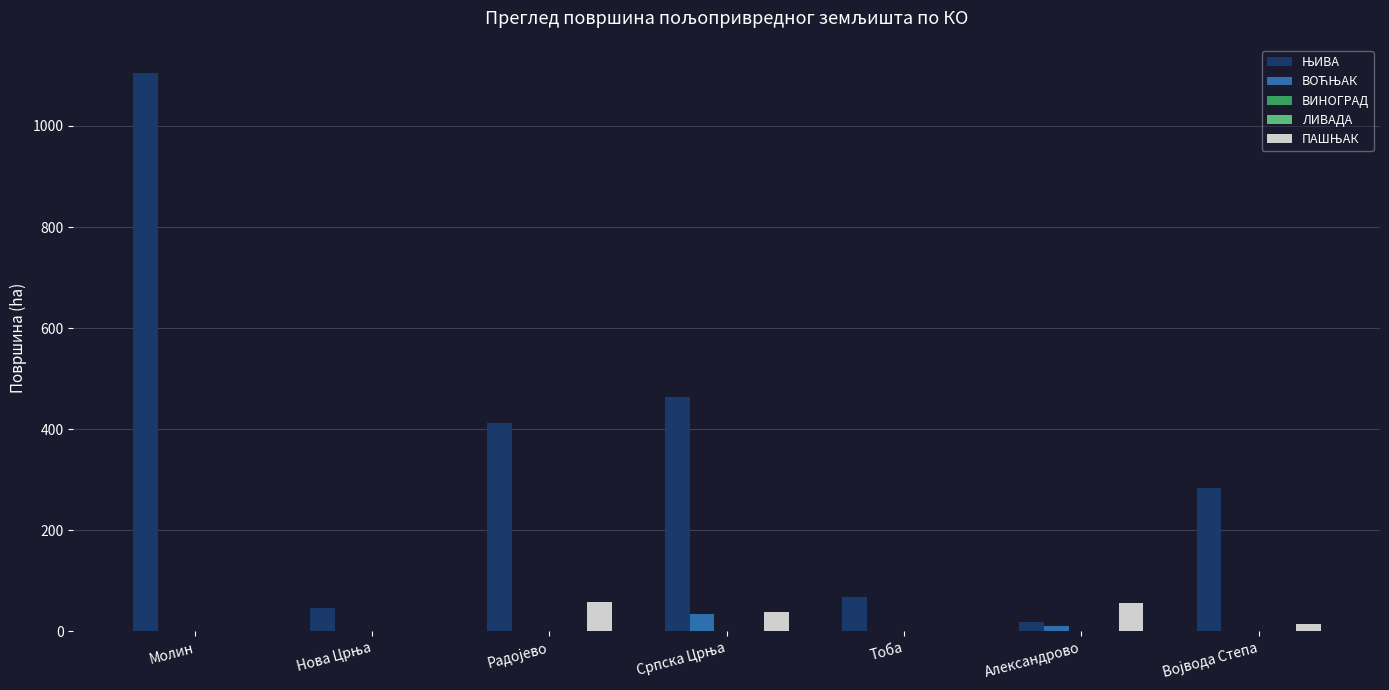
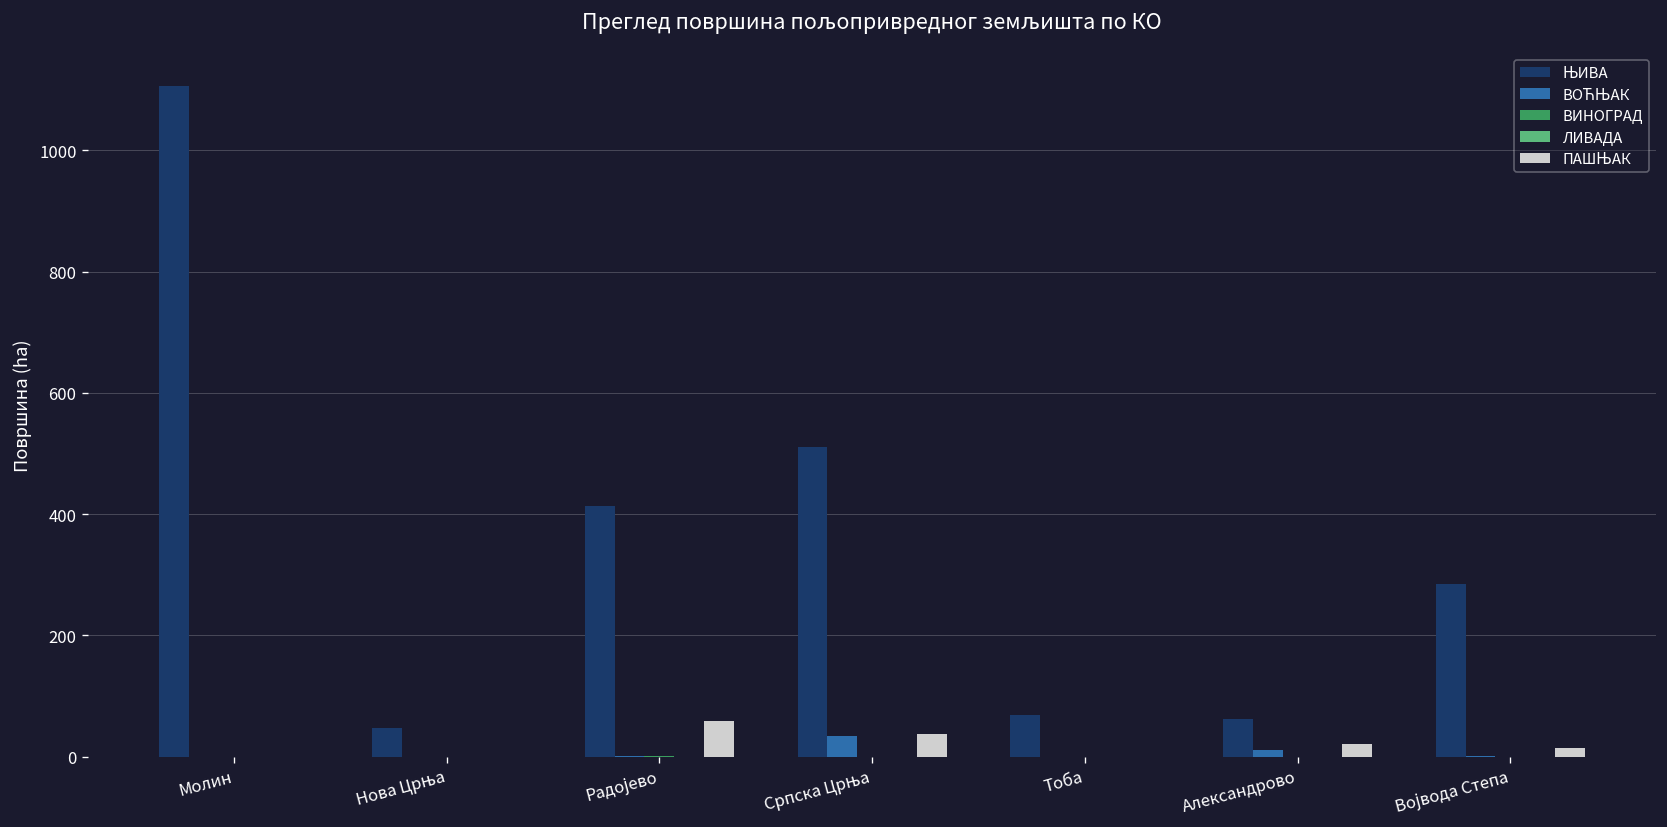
  {
    "ЊИВА": {
      "Молин": 1110,
      "Нова Црња": 50,
      "Радојево": 410,
-     "Српска Црња": 460,
+     "Српска Црња": 510,
      "Тоба": 70,
-     "Александрово": 20,
+     "Александрово": 60,
      "Војвода Степа": 280
    },
    "ВОЋЊАК": {
      "Молин": 0,
      "Нова Црња": 0,
      "Српска Црња": 30,
      "Тоба": 0,
      "Александрово": 10
    },
    "ПАШЊАК": {
      "Молин": 0,
      "Нова Црња": 0,
      "Радојево": 60,
      "Српска Црња": 40,
      "Тоба": 0,
-     "Александрово": 60,
+     "Александрово": 20,
      "Војвода Степа": 10
    }
  }
